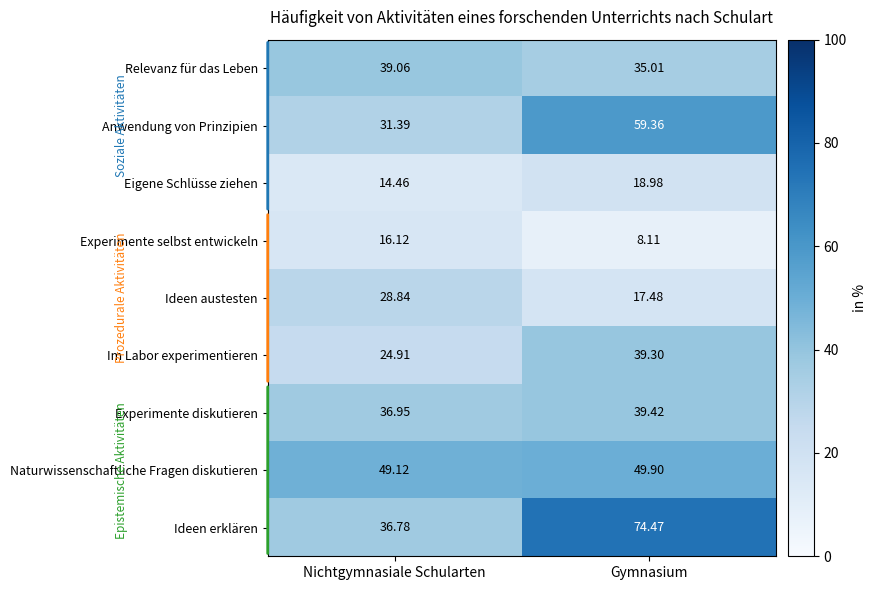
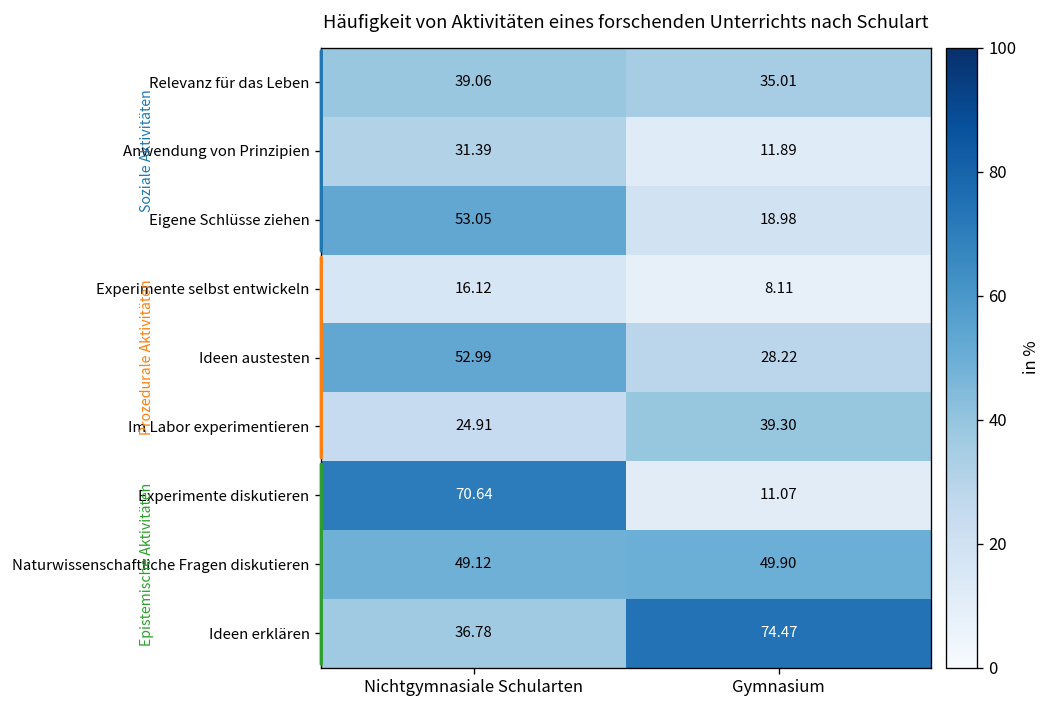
  {
    "Relevanz für das Leben": {
      "Nichtgymnasiale Schularten": 39.06,
      "Gymnasium": 35.01
    },
    "Anwendung von Prinzipien": {
      "Nichtgymnasiale Schularten": 31.39,
-     "Gymnasium": 59.36
+     "Gymnasium": 11.89
    },
    "Eigene Schlüsse ziehen": {
-     "Nichtgymnasiale Schularten": 14.46,
+     "Nichtgymnasiale Schularten": 53.05,
      "Gymnasium": 18.98
    },
    "Experimente selbst entwickeln": {
      "Nichtgymnasiale Schularten": 16.12,
      "Gymnasium": 8.11
    },
    "Ideen austesten": {
-     "Nichtgymnasiale Schularten": 28.84,
-     "Gymnasium": 17.48
+     "Nichtgymnasiale Schularten": 52.99,
+     "Gymnasium": 28.22
    },
    "Im Labor experimentieren": {
      "Nichtgymnasiale Schularten": 24.91,
      "Gymnasium": 39.30
    },
    "Experimente diskutieren": {
-     "Nichtgymnasiale Schularten": 36.95,
-     "Gymnasium": 39.42
+     "Nichtgymnasiale Schularten": 70.64,
+     "Gymnasium": 11.07
    },
    "Naturwissenschaftliche Fragen diskutieren": {
      "Nichtgymnasiale Schularten": 49.12,
      "Gymnasium": 49.90
    },
    "Ideen erklären": {
      "Nichtgymnasiale Schularten": 36.78,
      "Gymnasium": 74.47
    }
  }
